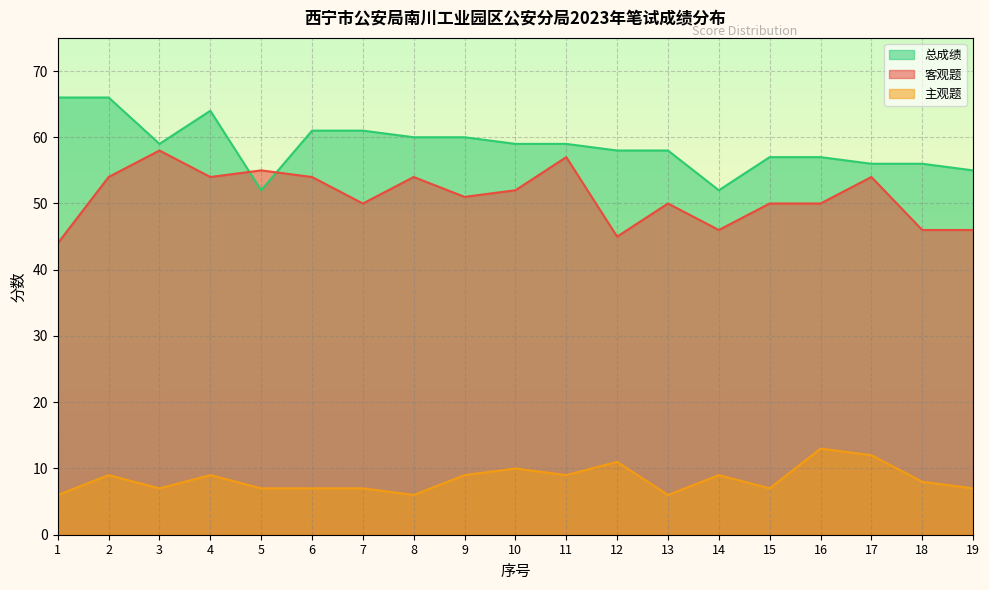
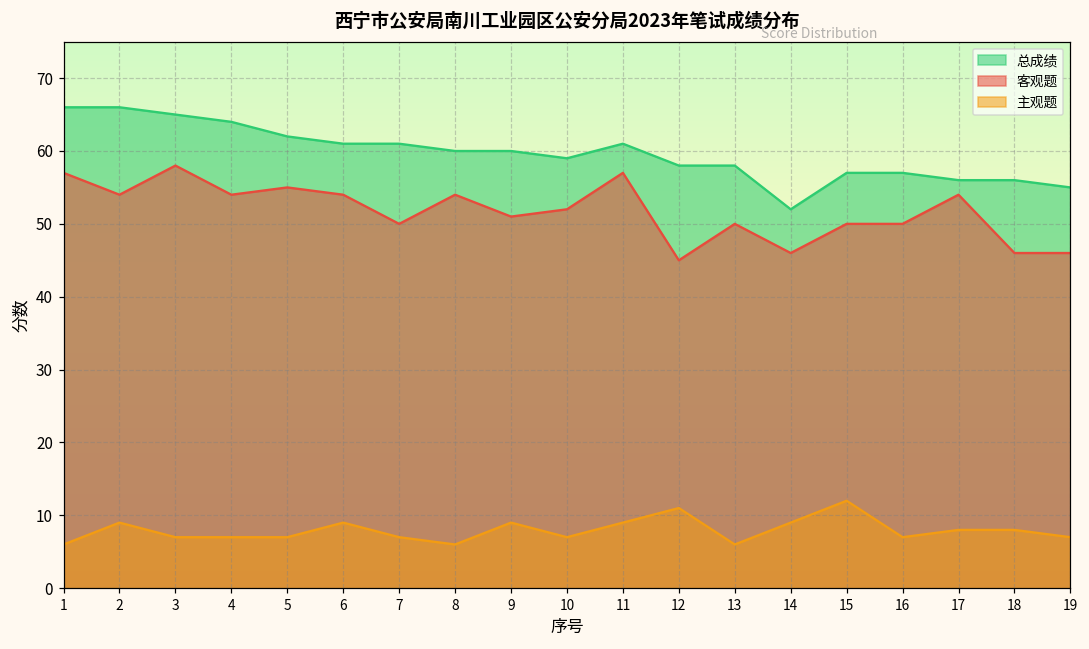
  {
    "总成绩": {
      "1": 66,
      "2": 66,
-     "3": 59,
+     "3": 65,
      "4": 64,
-     "5": 52,
+     "5": 62,
      "6": 61,
      "7": 61,
      "8": 60,
      "9": 60,
      "10": 59,
-     "11": 59,
+     "11": 61,
      "12": 58,
      "13": 58,
      "14": 52,
      "15": 57,
      "16": 57,
      "17": 56,
      "18": 56,
      "19": 55
    },
    "客观题": {
-     "1": 44,
+     "1": 57,
      "2": 54,
      "3": 58,
      "4": 54,
      "5": 55,
      "6": 54,
      "7": 50,
      "8": 54,
      "9": 51,
      "10": 52,
      "11": 57,
      "12": 45,
      "13": 50,
      "14": 46,
      "15": 50,
      "16": 50,
      "17": 54,
      "18": 46,
      "19": 46
    },
    "主观题": {
      "1": 6,
      "2": 9,
      "3": 7,
-     "4": 9,
+     "4": 7,
      "5": 7,
-     "6": 7,
+     "6": 9,
      "7": 7,
      "8": 6,
      "9": 9,
-     "10": 10,
+     "10": 7,
      "11": 9,
      "12": 11,
      "13": 6,
      "14": 9,
-     "15": 7,
-     "16": 13,
-     "17": 12,
+     "15": 12,
+     "16": 7,
+     "17": 8,
      "18": 8,
      "19": 7
    }
  }
